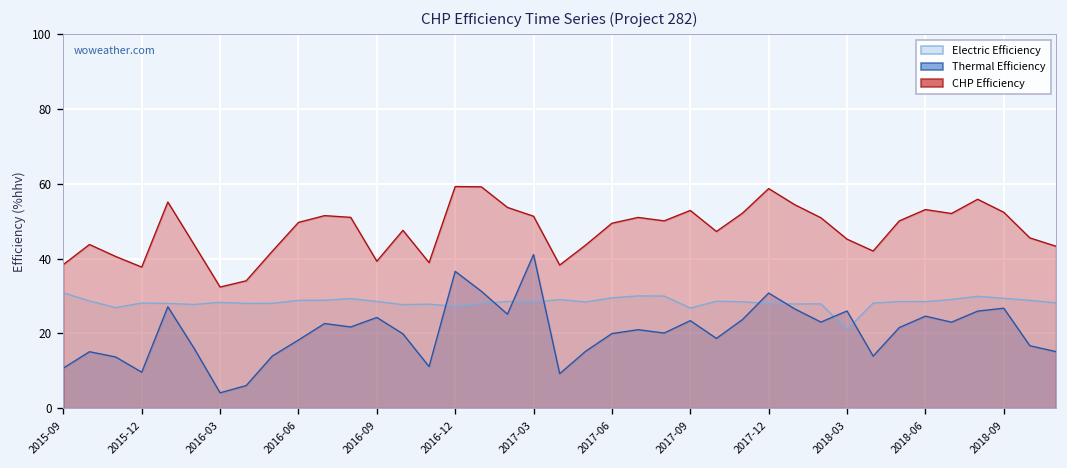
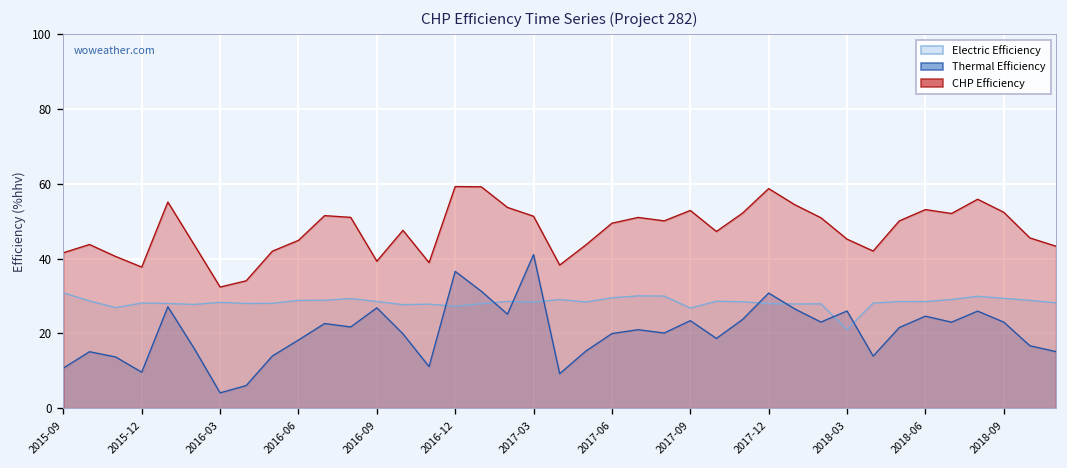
  {
    "Electric Efficiency": {
      "2015-09": 31,
      "2015-12": 28,
      "2016-03": 28,
      "2016-06": 29,
      "2016-09": 29,
      "2016-12": 27,
      "2017-03": 28,
      "2017-06": 30,
      "2017-09": 27,
      "2017-12": 28,
      "2018-03": 21,
      "2018-06": 29,
      "2018-09": 29
    },
    "Thermal Efficiency": {
      "2015-09": 11,
      "2015-12": 10,
      "2016-03": 4,
      "2016-06": 18,
-     "2016-09": 24,
+     "2016-09": 27,
      "2016-12": 37,
      "2017-03": 41,
      "2017-06": 20,
      "2017-09": 23,
      "2017-12": 31,
      "2018-03": 26,
      "2018-06": 25,
-     "2018-09": 27
+     "2018-09": 23
    },
    "CHP Efficiency": {
-     "2015-09": 38,
+     "2015-09": 42,
      "2015-12": 38,
      "2016-03": 32,
-     "2016-06": 50,
+     "2016-06": 45,
      "2016-09": 39,
      "2016-12": 59,
      "2017-03": 51,
      "2017-06": 49,
      "2017-09": 53,
      "2017-12": 59,
      "2018-03": 45,
      "2018-06": 53,
      "2018-09": 52
    }
  }
